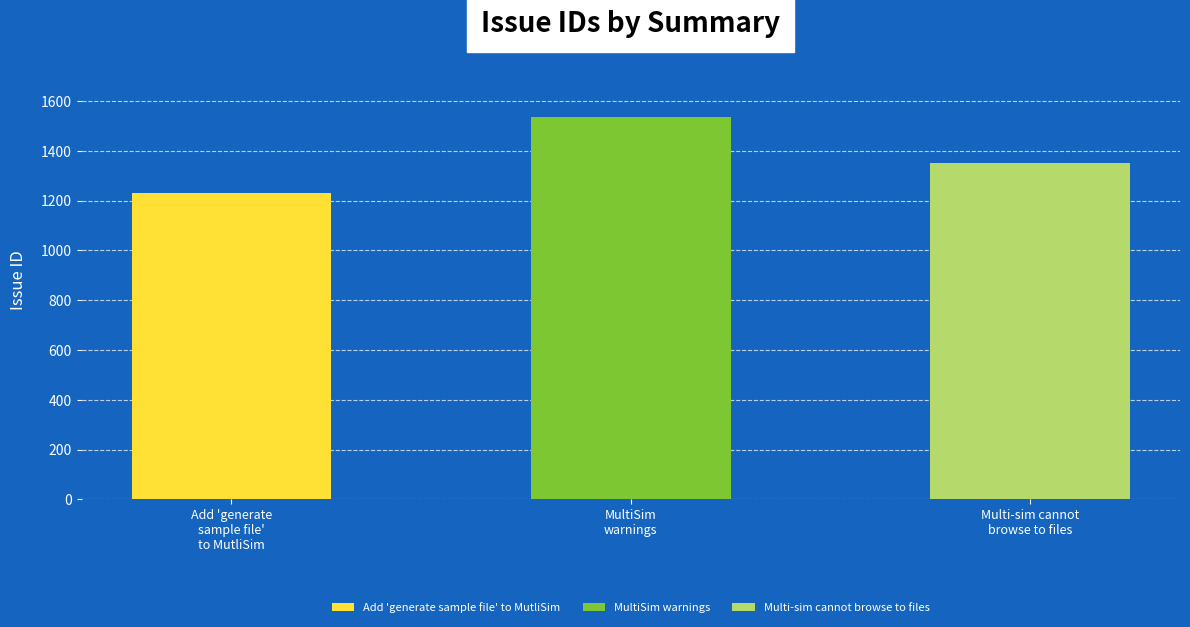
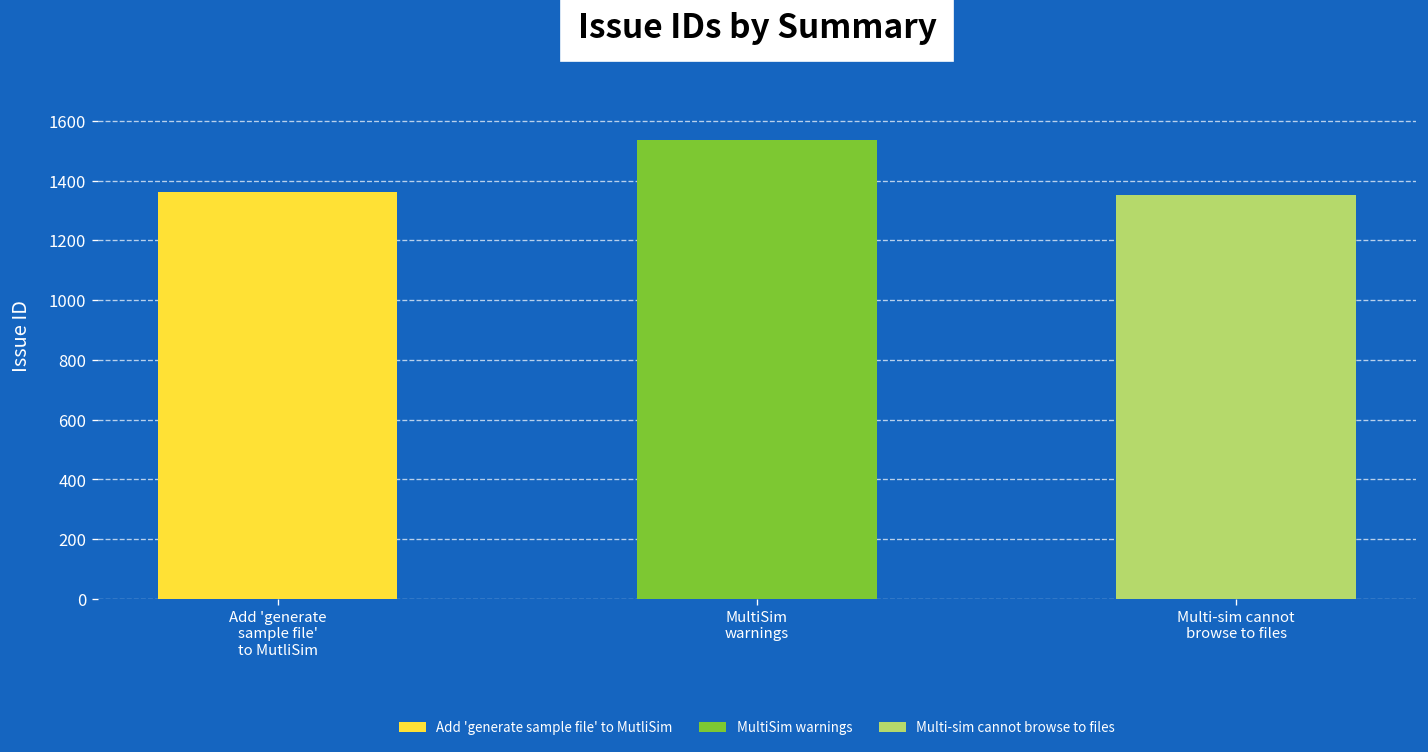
  {
-   "Add 'generate sample file' to MutliSim": 1230,
+   "Add 'generate sample file' to MutliSim": 1360,
    "MultiSim warnings": 1540,
    "Multi-sim cannot browse to files": 1350
  }
